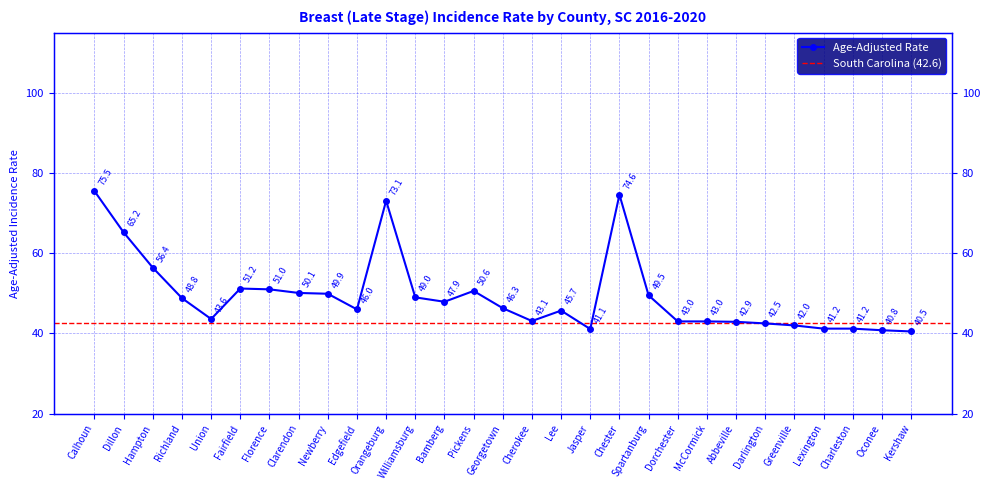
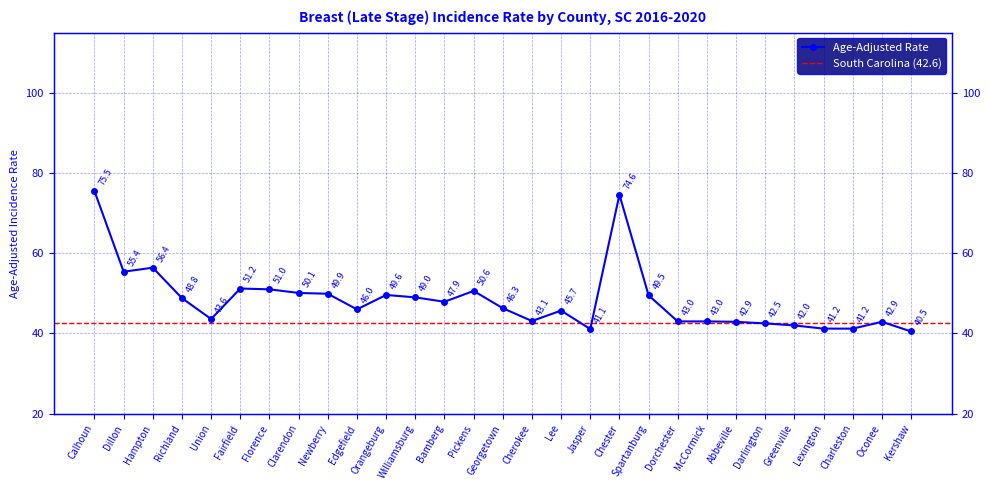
  {
    "Calhoun": 75.5,
-   "Dillon": 65.2,
+   "Dillon": 55.4,
    "Hampton": 56.4,
    "Richland": 48.8,
    "Union": 43.6,
    "Fairfield": 51.2,
    "Florence": 51.0,
    "Clarendon": 50.1,
    "Newberry": 49.9,
    "Edgefield": 46.0,
-   "Orangeburg": 73.1,
+   "Orangeburg": 49.6,
    "Williamsburg": 49.0,
    "Bamberg": 47.9,
    "Pickens": 50.6,
    "Georgetown": 46.3,
    "Cherokee": 43.1,
    "Lee": 45.7,
    "Jasper": 41.1,
    "Chester": 74.6,
    "Spartanburg": 49.5,
    "Dorchester": 43.0,
    "McCormick": 43.0,
    "Abbeville": 42.9,
    "Darlington": 42.5,
    "Greenville": 42.0,
    "Lexington": 41.2,
    "Charleston": 41.2,
-   "Oconee": 40.8,
+   "Oconee": 42.9,
    "Kershaw": 40.5
  }
